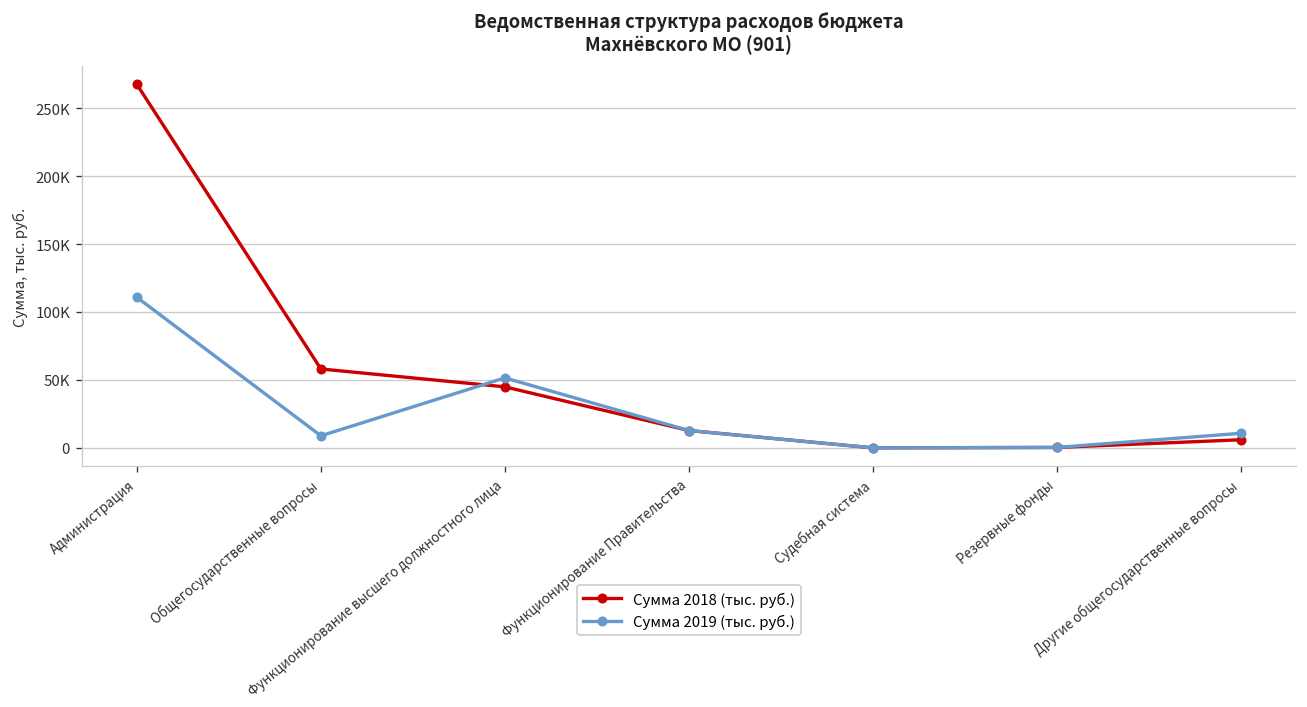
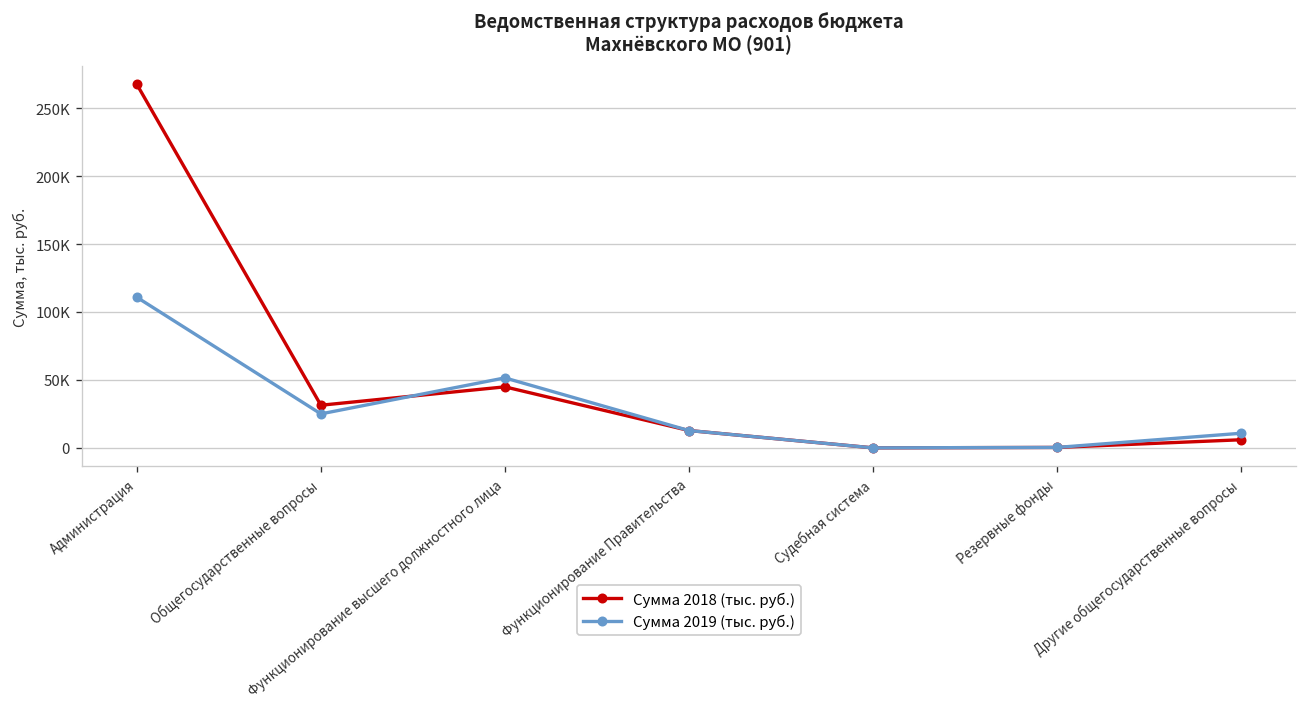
  {
    "Сумма 2018 (тыс. руб.)": {
      "Администрация": 267000,
-     "Общегосударственные вопросы": 58000,
+     "Общегосударственные вопросы": 31000,
      "Функционирование высшего должностного лица": 45000,
      "Другие общегосударственные вопросы": 6000
    },
    "Сумма 2019 (тыс. руб.)": {
      "Администрация": 111000,
-     "Общегосударственные вопросы": 9000,
+     "Общегосударственные вопросы": 25000,
      "Функционирование высшего должностного лица": 51000,
      "Другие общегосударственные вопросы": 11000
    }
  }
